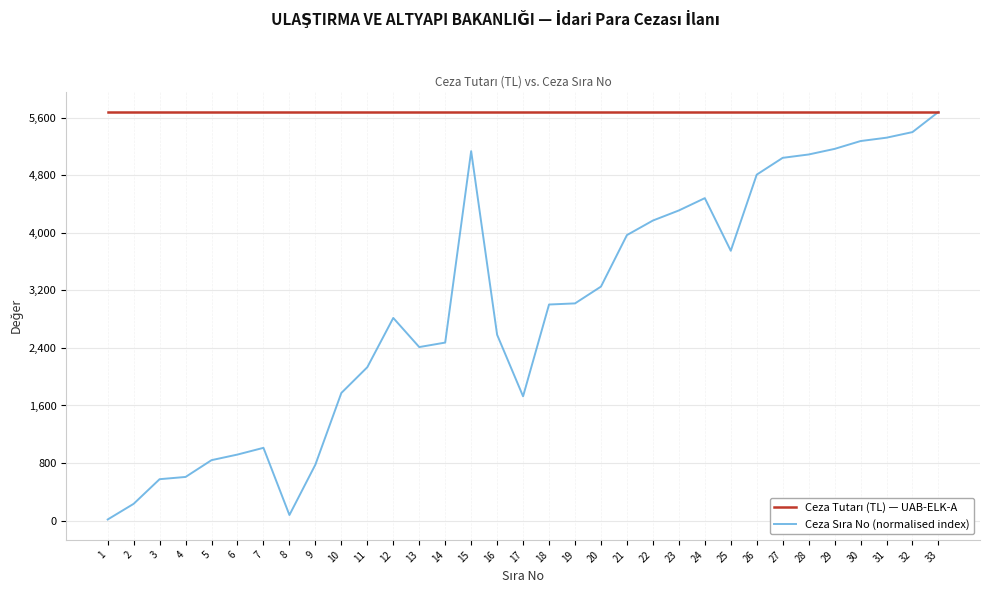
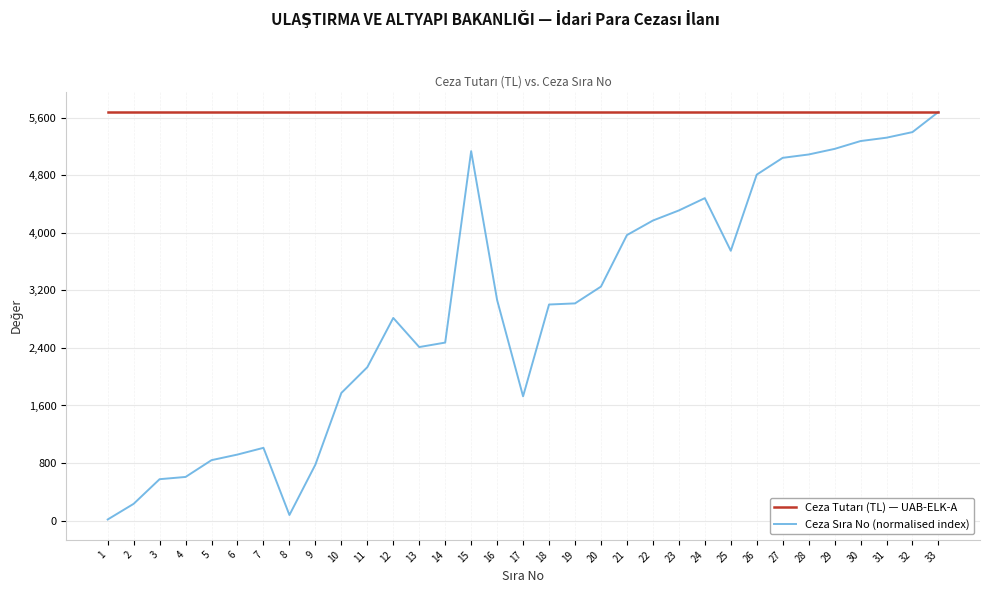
  {
    "Ceza Tutarı (TL) — UAB-ELK-A": {
      "1": "5,700",
      "2": "5,700",
      "3": "5,700",
      "4": "5,700",
      "5": "5,700",
      "6": "5,700",
      "7": "5,700",
      "8": "5,700",
      "9": "5,700",
      "10": "5,700",
      "11": "5,700",
      "12": "5,700",
      "13": "5,700",
      "14": "5,700",
      "15": "5,700",
      "16": "5,700",
      "17": "5,700",
      "18": "5,700",
      "19": "5,700",
      "20": "5,700",
      "21": "5,700",
      "22": "5,700",
      "23": "5,700",
      "24": "5,700",
      "25": "5,700",
      "26": "5,700",
      "27": "5,700",
      "28": "5,700",
      "29": "5,700",
      "30": "5,700",
      "31": "5,700",
      "32": "5,700"
    },
    "Ceza Sıra No (normalised index)": {
      "1": "0",
      "2": "200",
      "3": "600",
      "4": "600",
      "5": "800",
      "6": "900",
      "7": "1,000",
      "8": "100",
      "9": "800",
      "10": "1,800",
      "11": "2,100",
      "12": "2,800",
      "13": "2,400",
      "14": "2,500",
      "15": "5,100",
-     "16": "2,600",
+     "16": "3,100",
      "17": "1,700",
      "18": "3,000",
      "19": "3,000",
      "20": "3,300",
      "21": "4,000",
      "22": "4,200",
      "23": "4,300",
      "24": "4,500",
      "25": "3,700",
      "26": "4,800",
      "27": "5,000",
      "28": "5,100",
      "29": "5,200",
      "30": "5,300",
      "31": "5,300",
      "32": "5,400"
    }
  }
